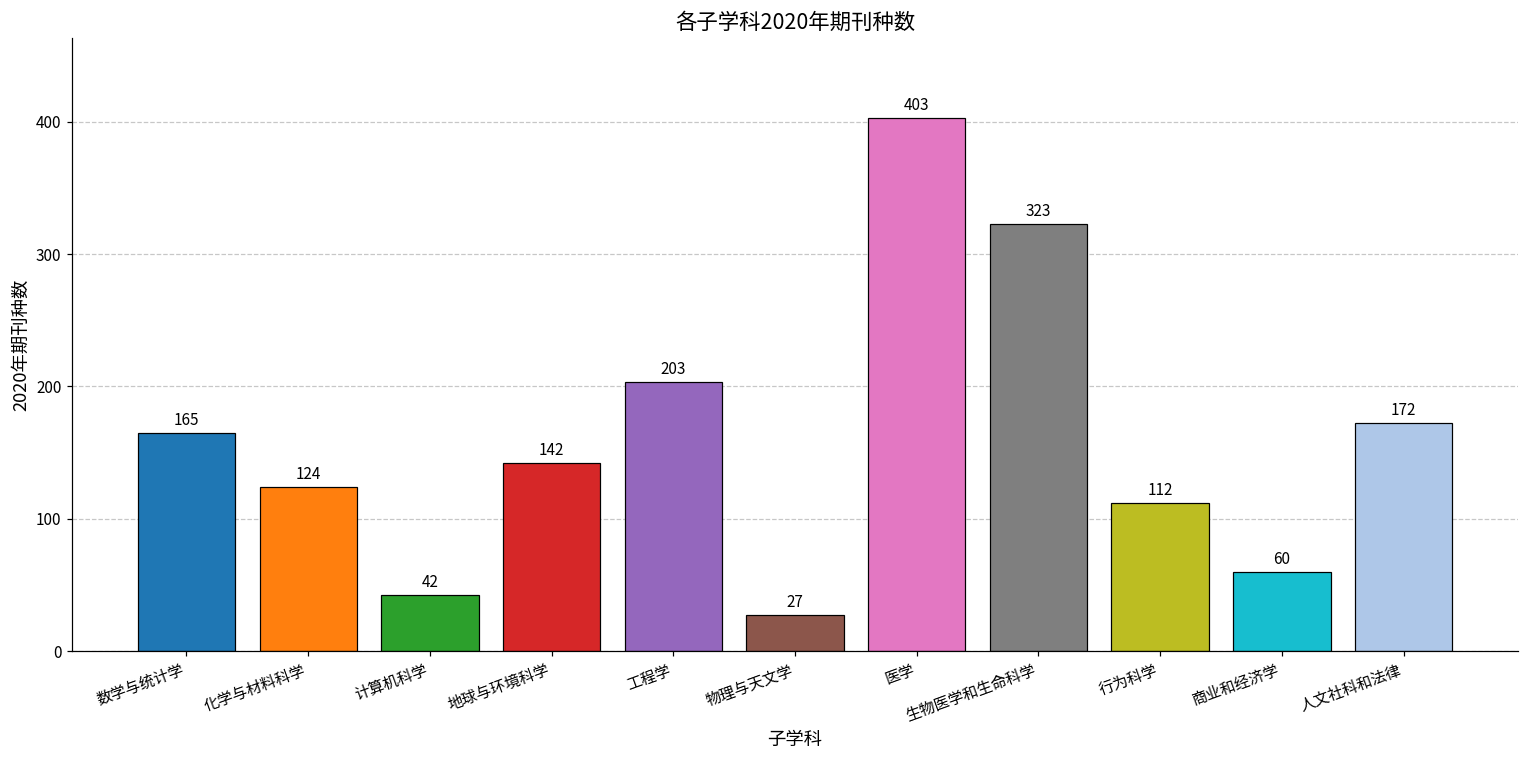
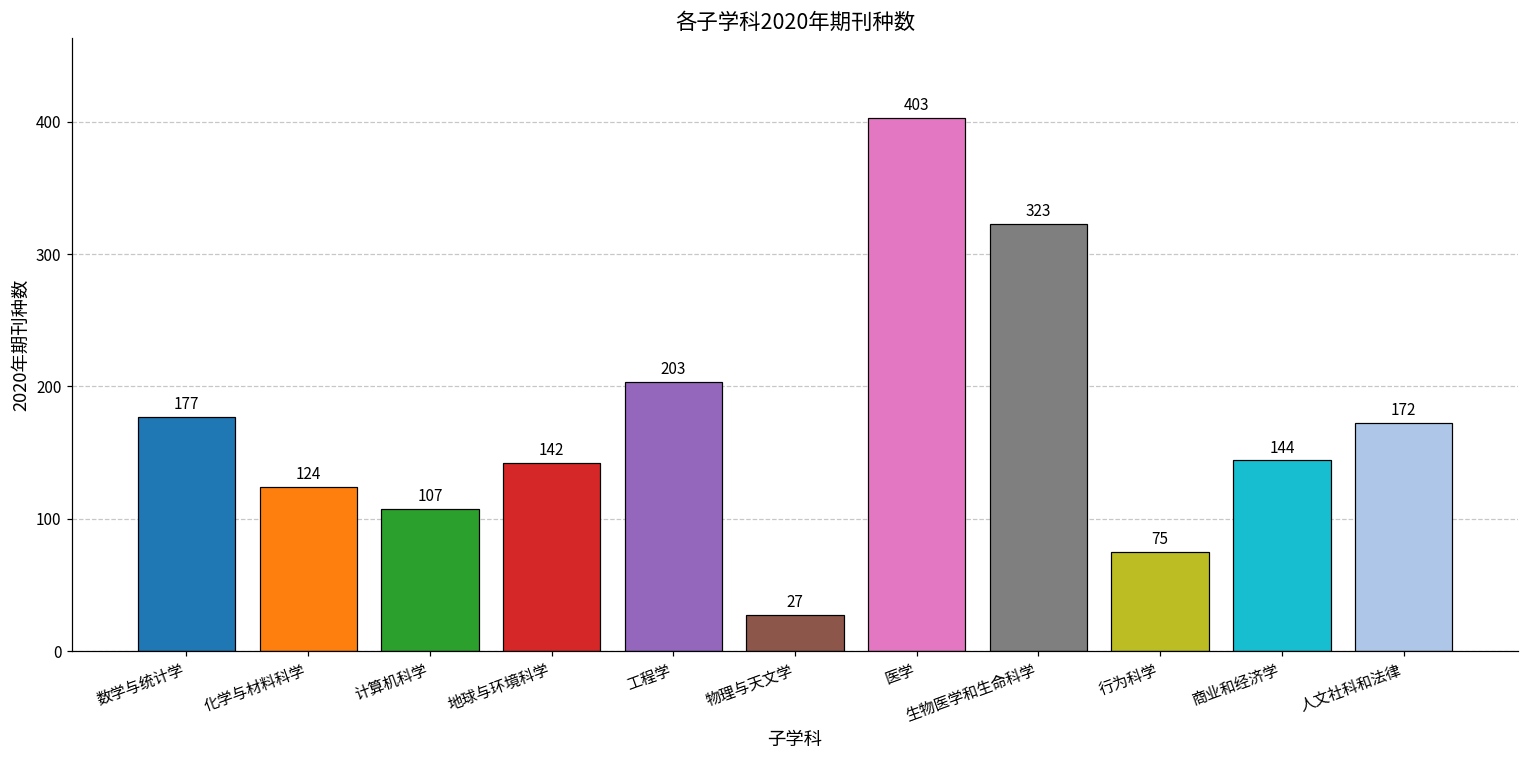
  {
-   "数学与统计学": 165,
+   "数学与统计学": 177,
    "化学与材料科学": 124,
-   "计算机科学": 42,
+   "计算机科学": 107,
    "地球与环境科学": 142,
    "工程学": 203,
    "物理与天文学": 27,
    "医学": 403,
    "生物医学和生命科学": 323,
-   "行为科学": 112,
-   "商业和经济学": 60,
+   "行为科学": 75,
+   "商业和经济学": 144,
    "人文社科和法律": 172
  }
